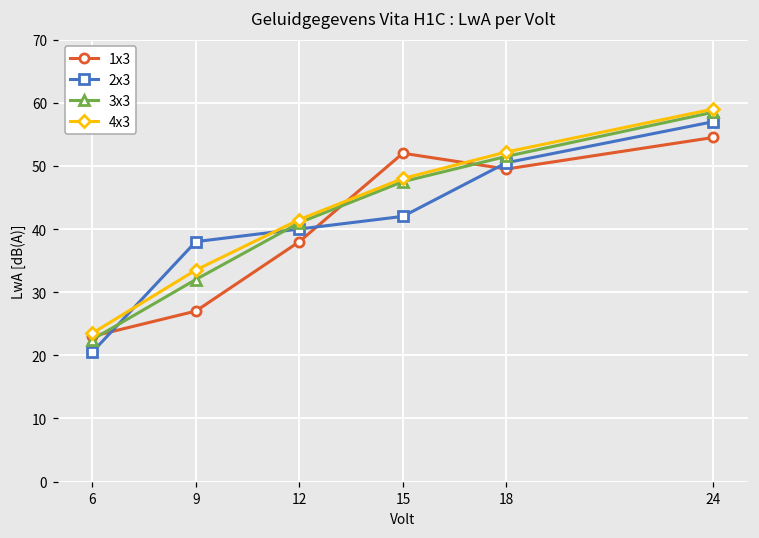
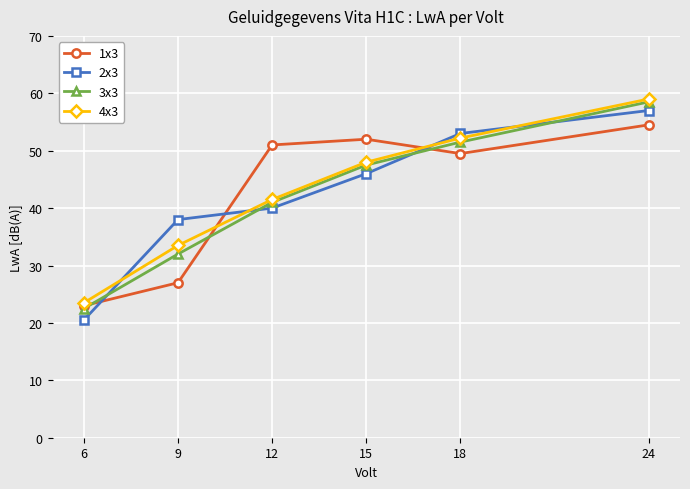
  {
    "1x3": {
      "6": 23,
      "9": 27,
-     "12": 38,
+     "12": 51,
      "15": 52,
      "18": 50,
      "24": 55
    },
    "2x3": {
      "6": 21,
      "9": 38,
      "12": 40,
-     "15": 42,
-     "18": 51,
+     "15": 46,
+     "18": 53,
      "24": 57
    },
    "3x3": {
      "6": 23,
      "9": 32,
      "12": 41,
      "15": 48,
      "18": 52,
      "24": 59
    },
    "4x3": {
      "6": 24,
      "9": 34,
      "12": 42,
      "15": 48,
      "18": 52,
      "24": 59
    }
  }
